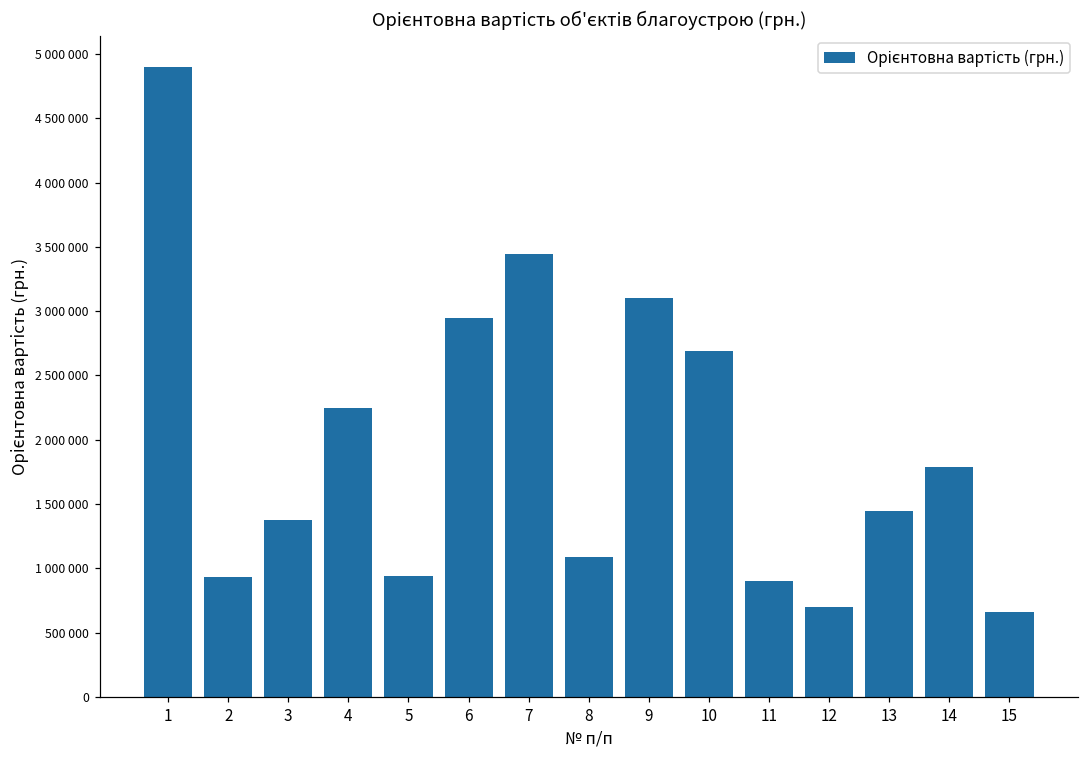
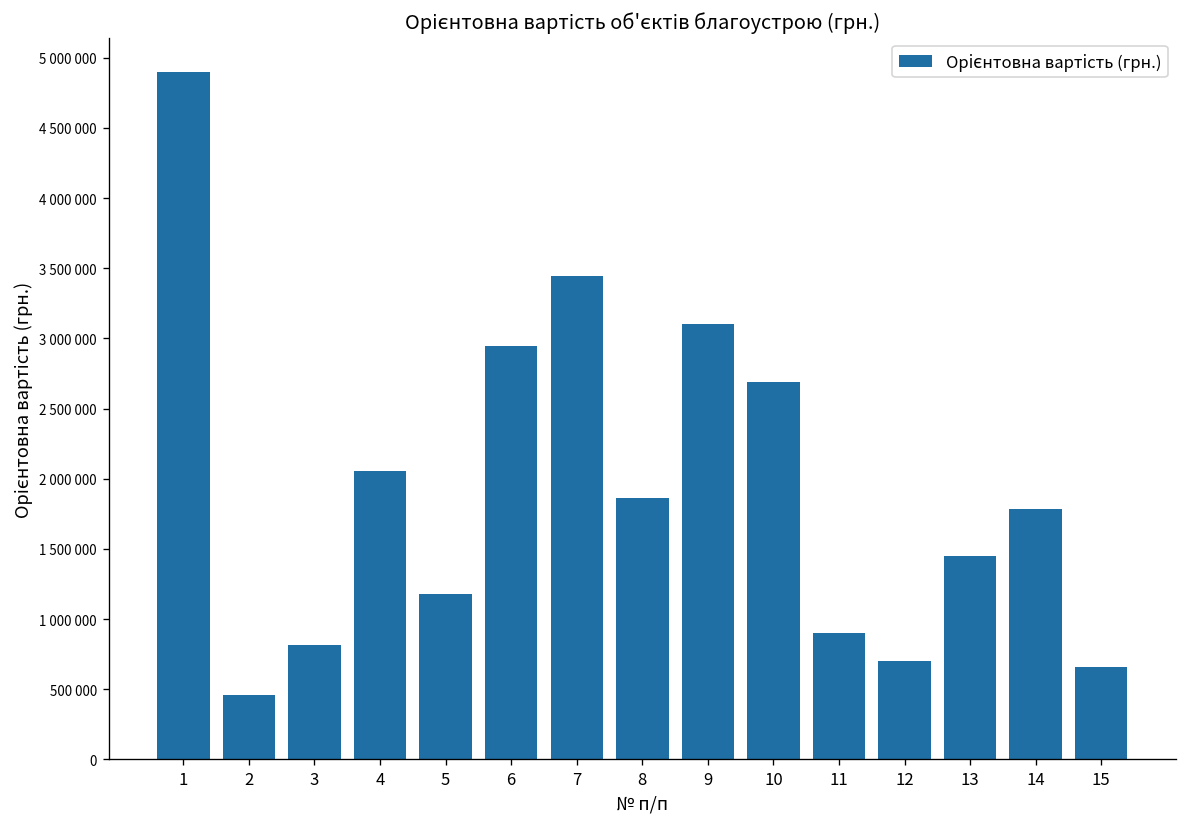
  {
    "1": 4900000,
-   "2": 930000,
-   "3": 1380000,
-   "4": 2250000,
-   "5": 940000,
+   "2": 460000,
+   "3": 810000,
+   "4": 2050000,
+   "5": 1180000,
    "6": 2940000,
    "7": 3440000,
-   "8": 1090000,
+   "8": 1870000,
    "9": 3100000,
    "10": 2690000,
    "11": 900000,
    "12": 700000,
    "13": 1450000,
    "14": 1790000,
    "15": 660000
  }
